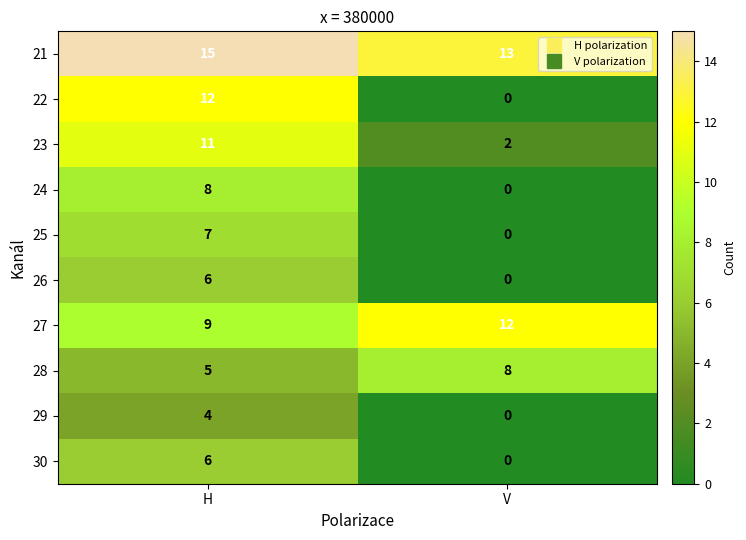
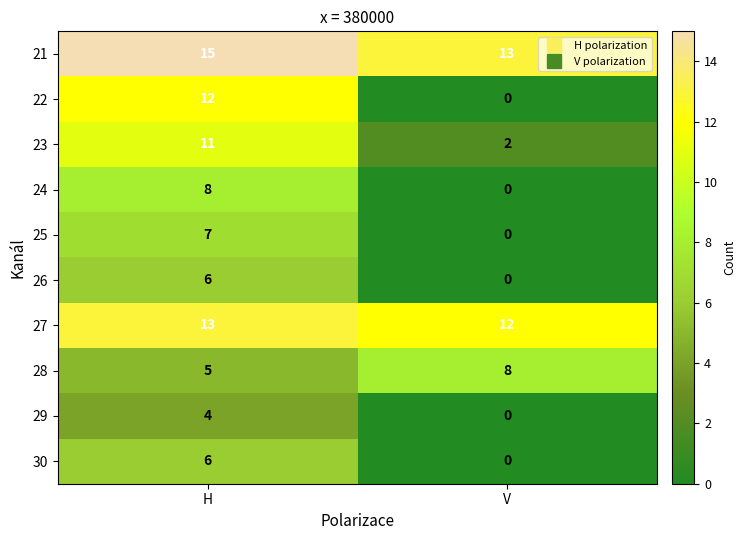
  {
    "21": {
      "H": 15,
      "V": 13
    },
    "22": {
      "H": 12,
      "V": 0
    },
    "23": {
      "H": 11,
      "V": 2
    },
    "24": {
      "H": 8,
      "V": 0
    },
    "25": {
      "H": 7,
      "V": 0
    },
    "26": {
      "H": 6,
      "V": 0
    },
    "27": {
-     "H": 9,
+     "H": 13,
      "V": 12
    },
    "28": {
      "H": 5,
      "V": 8
    },
    "29": {
      "H": 4,
      "V": 0
    },
    "30": {
      "H": 6,
      "V": 0
    }
  }
